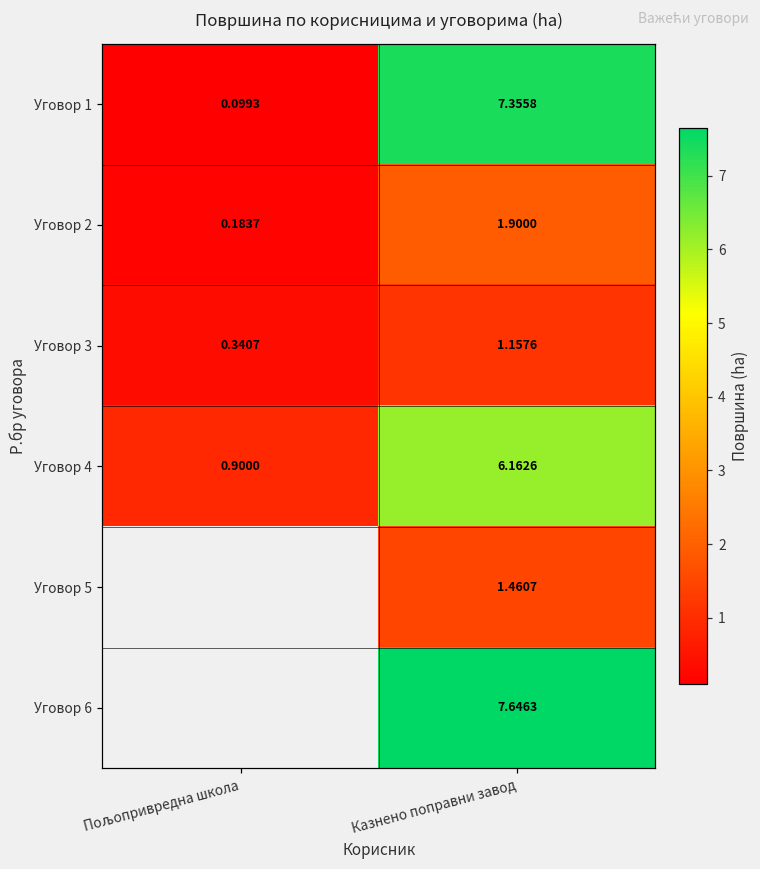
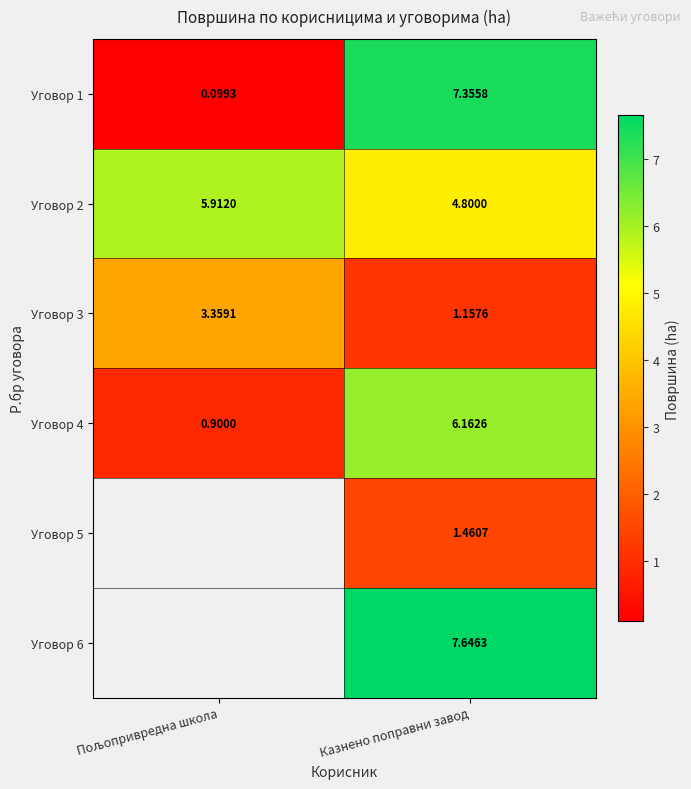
  {
    "Уговор 1": {
      "Пољопривредна школа": 0.0993,
      "Казнено поправни завод": 7.3558
    },
    "Уговор 2": {
-     "Пољопривредна школа": 0.1837,
-     "Казнено поправни завод": 1.9000
+     "Пољопривредна школа": 5.9120,
+     "Казнено поправни завод": 4.8000
    },
    "Уговор 3": {
-     "Пољопривредна школа": 0.3407,
+     "Пољопривредна школа": 3.3591,
      "Казнено поправни завод": 1.1576
    },
    "Уговор 4": {
      "Пољопривредна школа": 0.9000,
      "Казнено поправни завод": 6.1626
    },
    "Уговор 5": {
      "Казнено поправни завод": 1.4607
    },
    "Уговор 6": {
      "Казнено поправни завод": 7.6463
    }
  }
